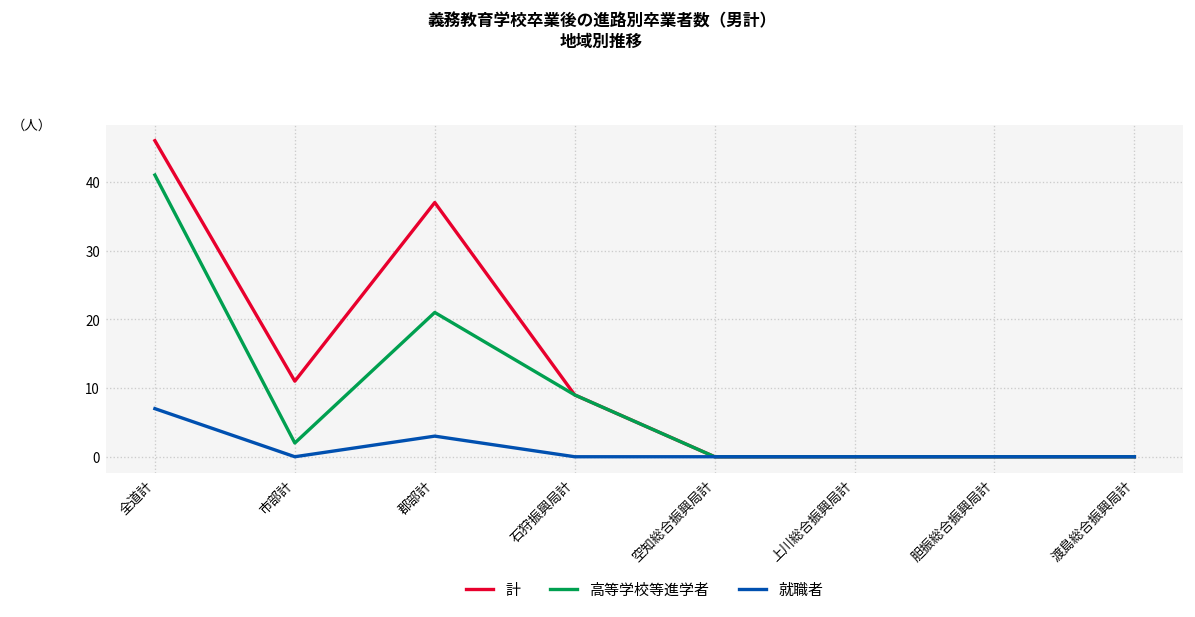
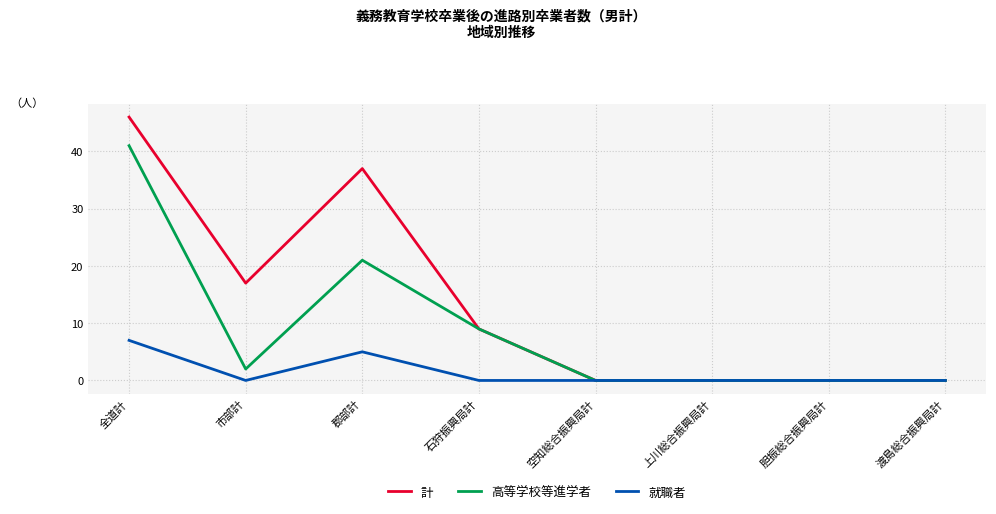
  {
    "計": {
      "全道計": 46,
-     "市部計": 11,
+     "市部計": 17,
      "郡部計": 37
    },
    "高等学校等進学者": {
      "全道計": 41,
      "市部計": 2,
      "郡部計": 21
    },
    "就職者": {
      "全道計": 7,
      "市部計": 0,
-     "郡部計": 3,
+     "郡部計": 5,
      "石狩振興局計": 0
    }
  }
